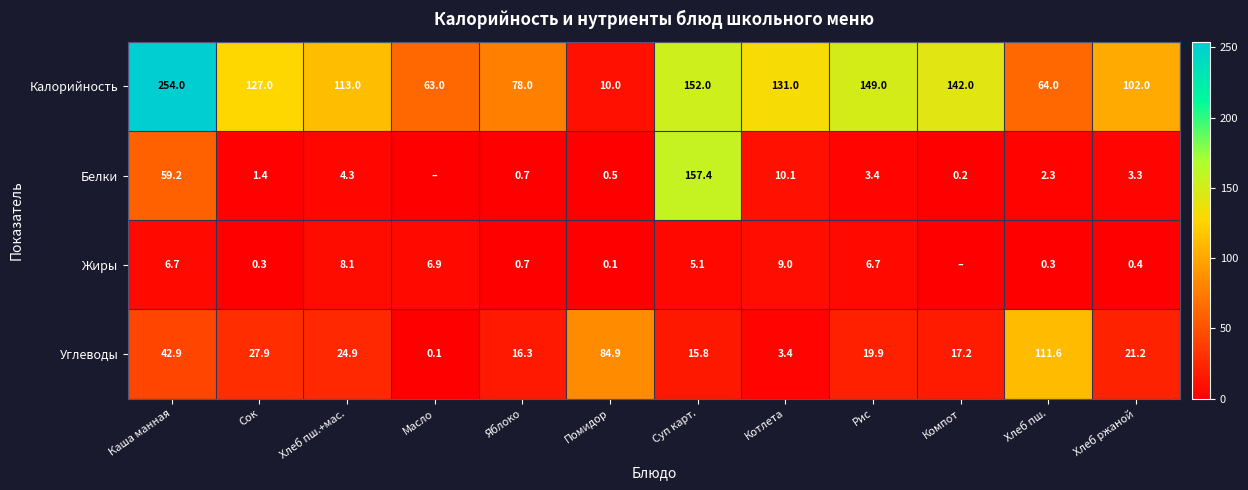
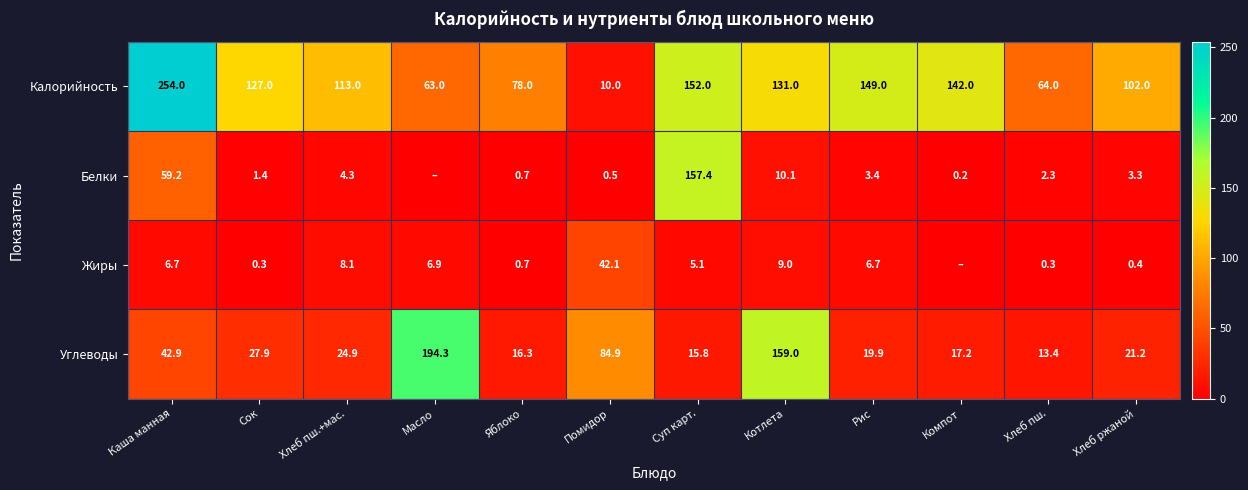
  {
    "Калорийность": {
      "Каша манная": 254.0,
      "Сок": 127.0,
      "Хлеб пш.+мас.": 113.0,
      "Масло": 63.0,
      "Яблоко": 78.0,
      "Помидор": 10.0,
      "Суп карт.": 152.0,
      "Котлета": 131.0,
      "Рис": 149.0,
      "Компот": 142.0,
      "Хлеб пш.": 64.0,
      "Хлеб ржаной": 102.0
    },
    "Белки": {
      "Каша манная": 59.2,
      "Сок": 1.4,
      "Хлеб пш.+мас.": 4.3,
      "Яблоко": 0.7,
      "Помидор": 0.5,
      "Суп карт.": 157.4,
      "Котлета": 10.1,
      "Рис": 3.4,
      "Компот": 0.2,
      "Хлеб пш.": 2.3,
      "Хлеб ржаной": 3.3
    },
    "Жиры": {
      "Каша манная": 6.7,
      "Сок": 0.3,
      "Хлеб пш.+мас.": 8.1,
      "Масло": 6.9,
      "Яблоко": 0.7,
-     "Помидор": 0.1,
+     "Помидор": 42.1,
      "Суп карт.": 5.1,
      "Котлета": 9.0,
      "Рис": 6.7,
      "Хлеб пш.": 0.3,
      "Хлеб ржаной": 0.4
    },
    "Углеводы": {
      "Каша манная": 42.9,
      "Сок": 27.9,
      "Хлеб пш.+мас.": 24.9,
-     "Масло": 0.1,
+     "Масло": 194.3,
      "Яблоко": 16.3,
      "Помидор": 84.9,
      "Суп карт.": 15.8,
-     "Котлета": 3.4,
+     "Котлета": 159.0,
      "Рис": 19.9,
      "Компот": 17.2,
-     "Хлеб пш.": 111.6,
+     "Хлеб пш.": 13.4,
      "Хлеб ржаной": 21.2
    }
  }
